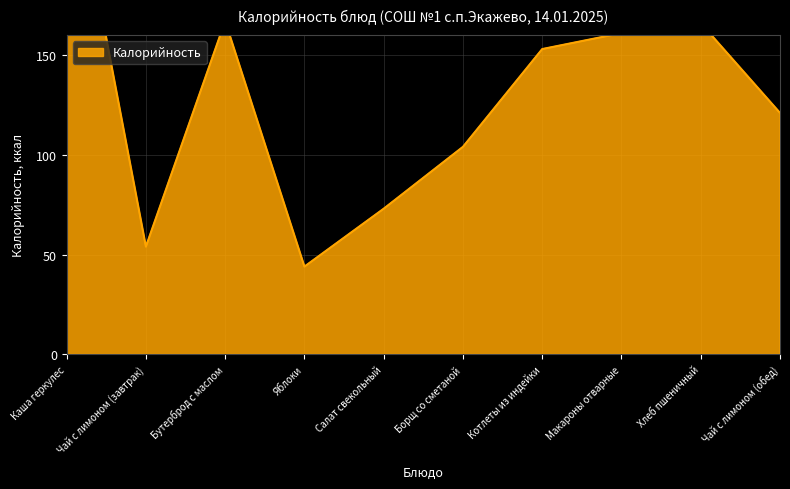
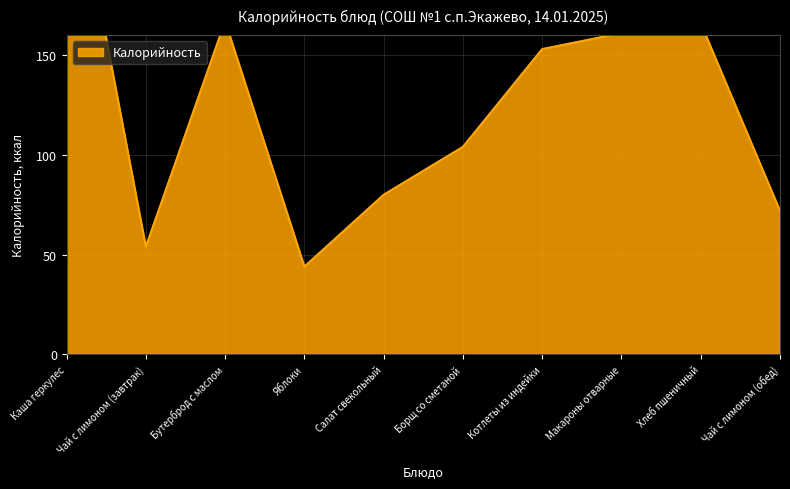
  {
    "Чай с лимоном (завтрак)": 54,
    "Яблоки": 44,
-   "Салат свекольный": 73,
+   "Салат свекольный": 80,
    "Борщ со сметаной": 104,
    "Котлеты из индейки": 153,
    "Макароны отварные": 161,
-   "Чай с лимоном (обед)": 121
+   "Чай с лимоном (обед)": 72
  }
